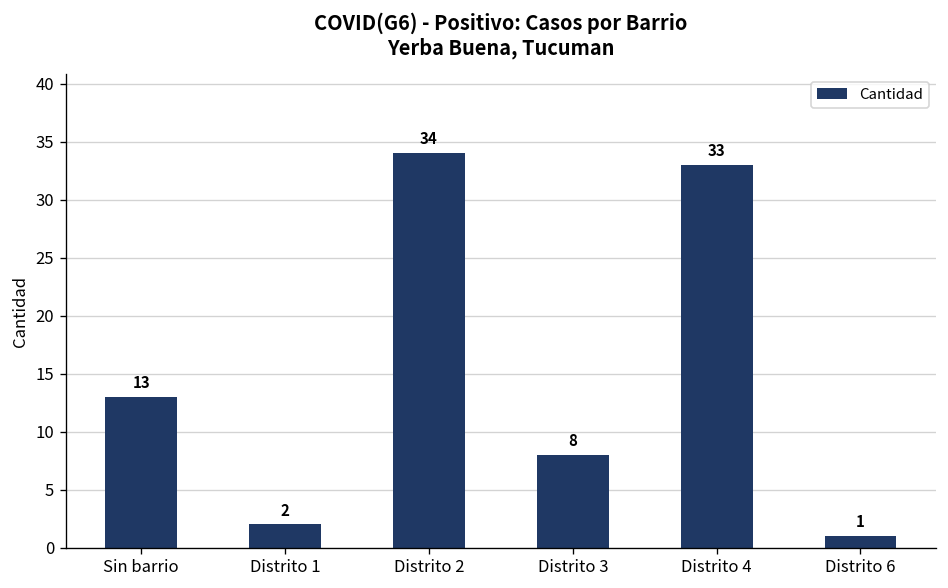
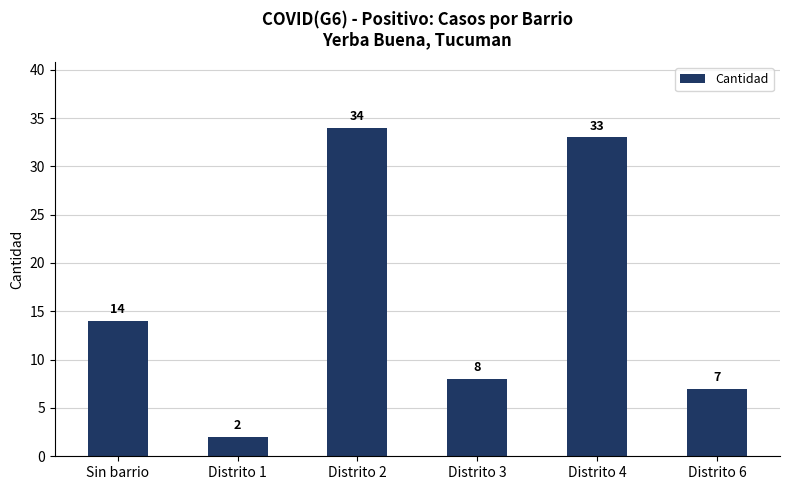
  {
-   "Sin barrio": 13,
+   "Sin barrio": 14,
    "Distrito 1": 2,
    "Distrito 2": 34,
    "Distrito 3": 8,
    "Distrito 4": 33,
-   "Distrito 6": 1
+   "Distrito 6": 7
  }
